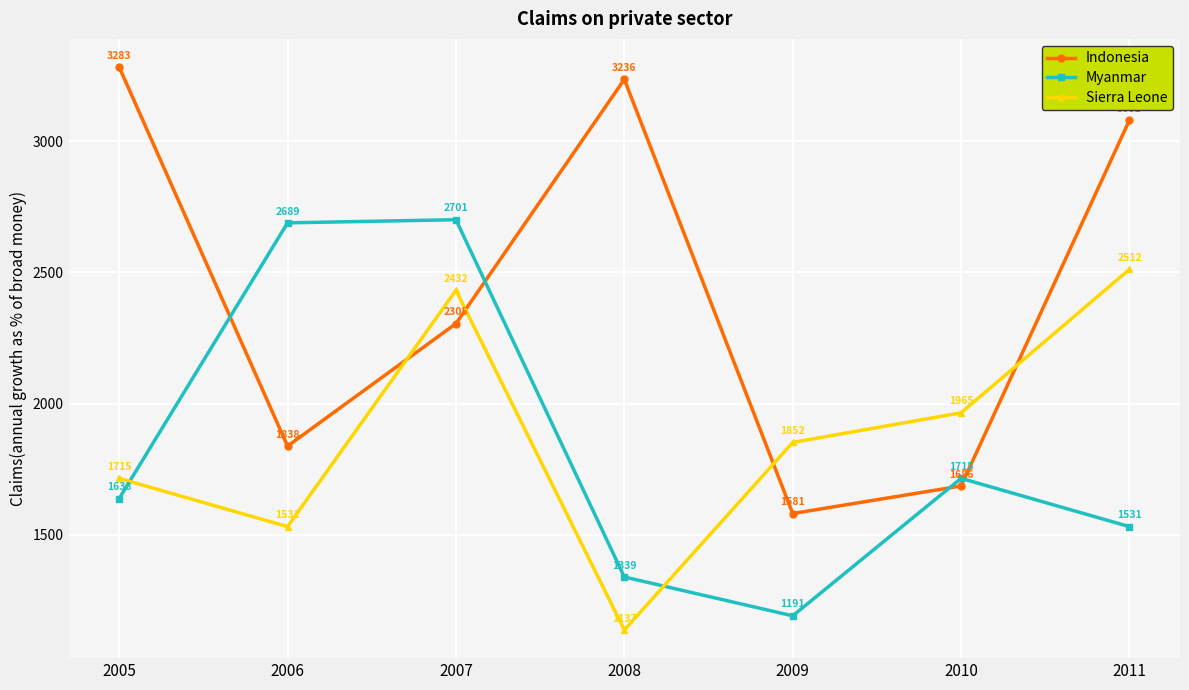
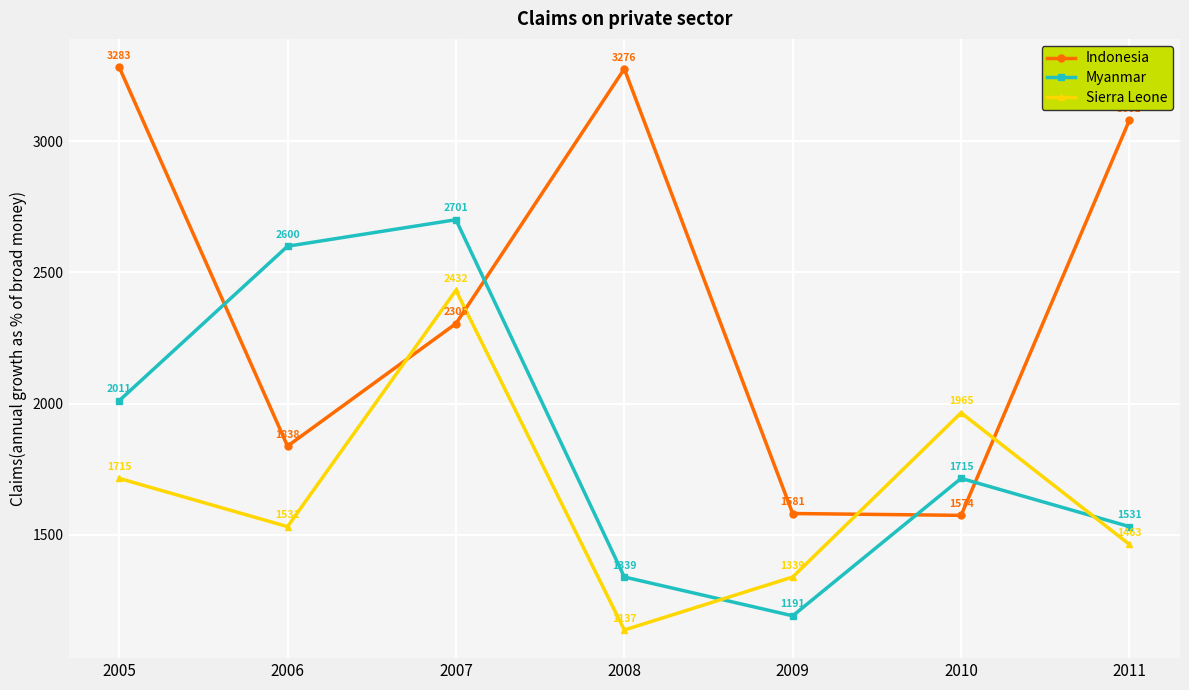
  {
    "Indonesia": {
      "2005": 3283,
      "2006": 1838,
      "2007": 2305,
-     "2008": 3236,
+     "2008": 3276,
      "2009": 1581,
-     "2010": 1686
+     "2010": 1574
    },
    "Myanmar": {
-     "2005": 1638,
-     "2006": 2689,
+     "2005": 2011,
+     "2006": 2600,
      "2007": 2701,
      "2008": 1339,
      "2009": 1191,
      "2011": 1531
    },
    "Sierra Leone": {
      "2005": 1715,
      "2006": 1531,
      "2007": 2432,
      "2008": 1137,
-     "2009": 1852,
+     "2009": 1339,
      "2010": 1965,
-     "2011": 2512
+     "2011": 1463
    }
  }
